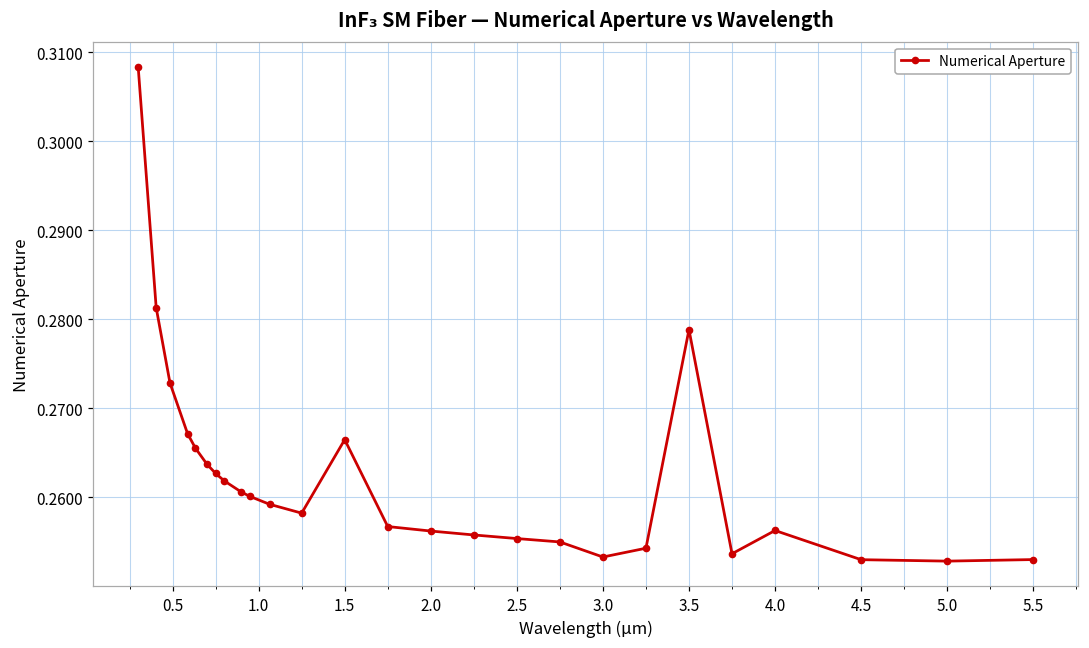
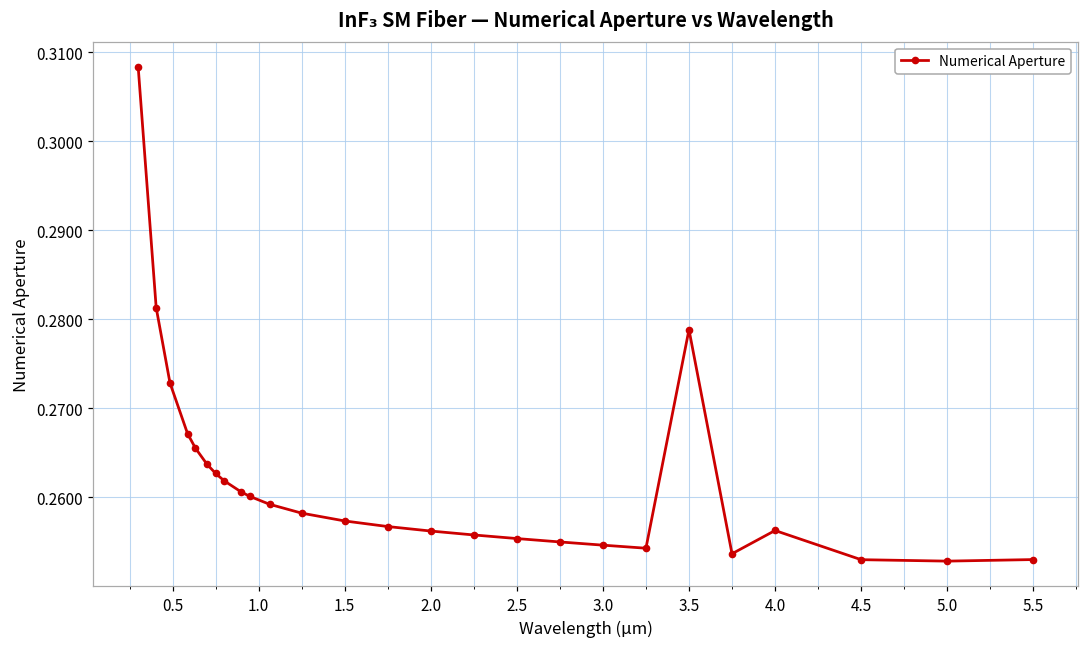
  {
-   "1.5": 0.266,
+   "1.5": 0.257,
    "2.0": 0.256,
    "2.5": 0.255,
-   "3.0": 0.253,
+   "3.0": 0.255,
    "3.5": 0.279,
    "4.0": 0.256,
    "4.5": 0.253,
    "5.0": 0.253,
    "5.5": 0.253
  }
